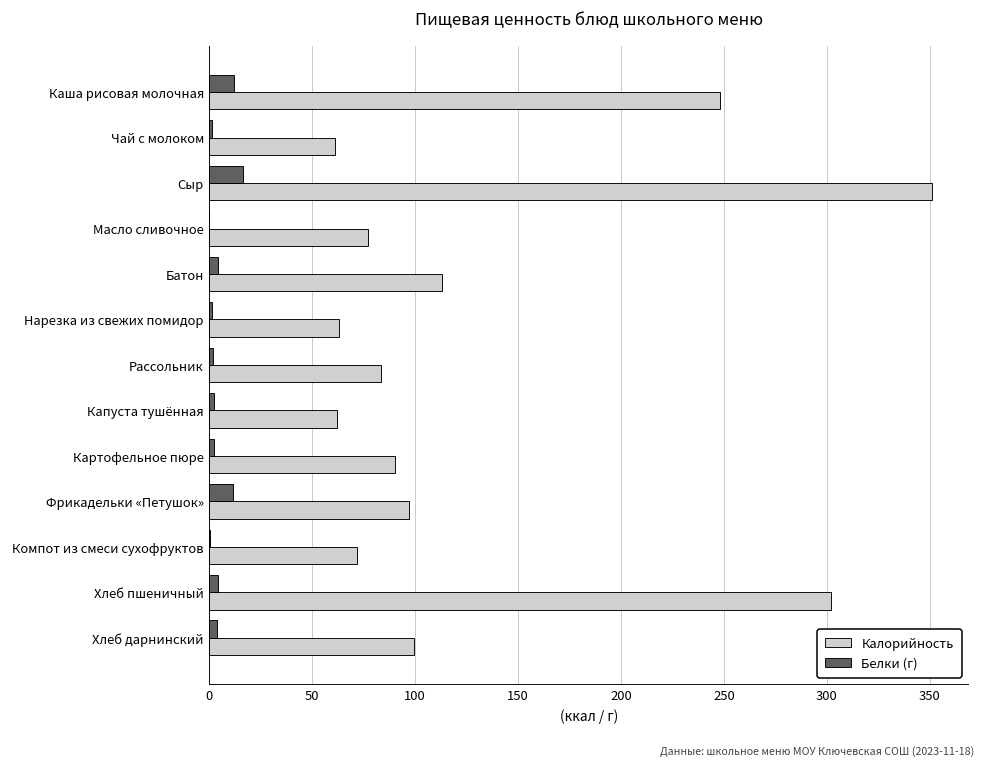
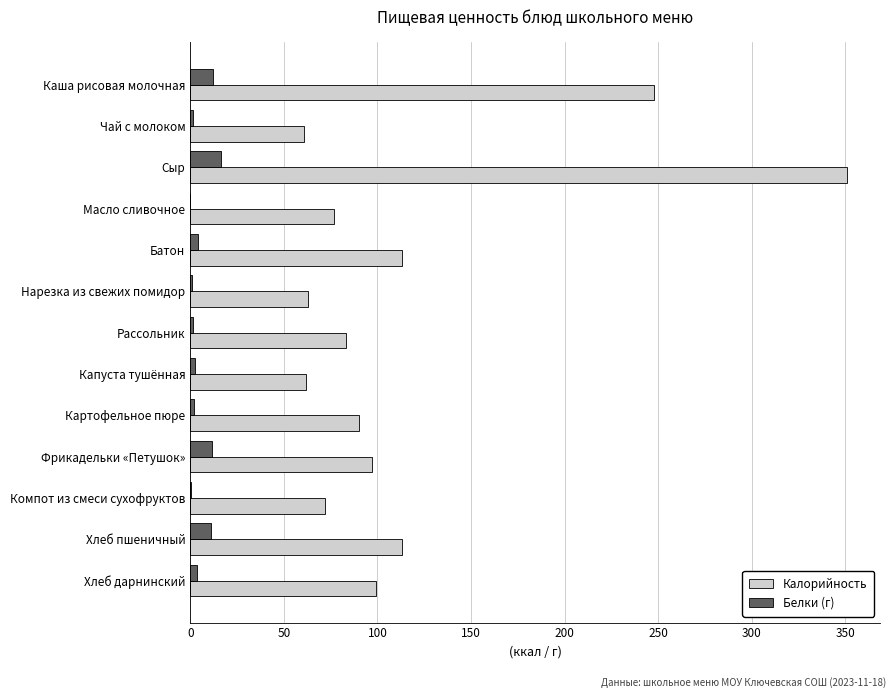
  {
    "Калорийность": {
      "Каша рисовая молочная": 248,
      "Чай с молоком": 61,
      "Сыр": 351,
      "Масло сливочное": 77,
      "Батон": 113,
      "Нарезка из свежих помидор": 63,
      "Рассольник": 83,
      "Капуста тушённая": 62,
      "Картофельное пюре": 90,
      "Фрикадельки «Петушок»": 97,
      "Компот из смеси сухофруктов": 72,
-     "Хлеб пшеничный": 302,
+     "Хлеб пшеничный": 113,
      "Хлеб дарнинский": 100
    },
    "Белки (г)": {
      "Каша рисовая молочная": 12,
      "Чай с молоком": 1,
      "Сыр": 16,
      "Батон": 4,
      "Рассольник": 2,
      "Капуста тушённая": 2,
      "Картофельное пюре": 2,
      "Фрикадельки «Петушок»": 11,
-     "Хлеб пшеничный": 4,
+     "Хлеб пшеничный": 11,
      "Хлеб дарнинский": 4
    }
  }
